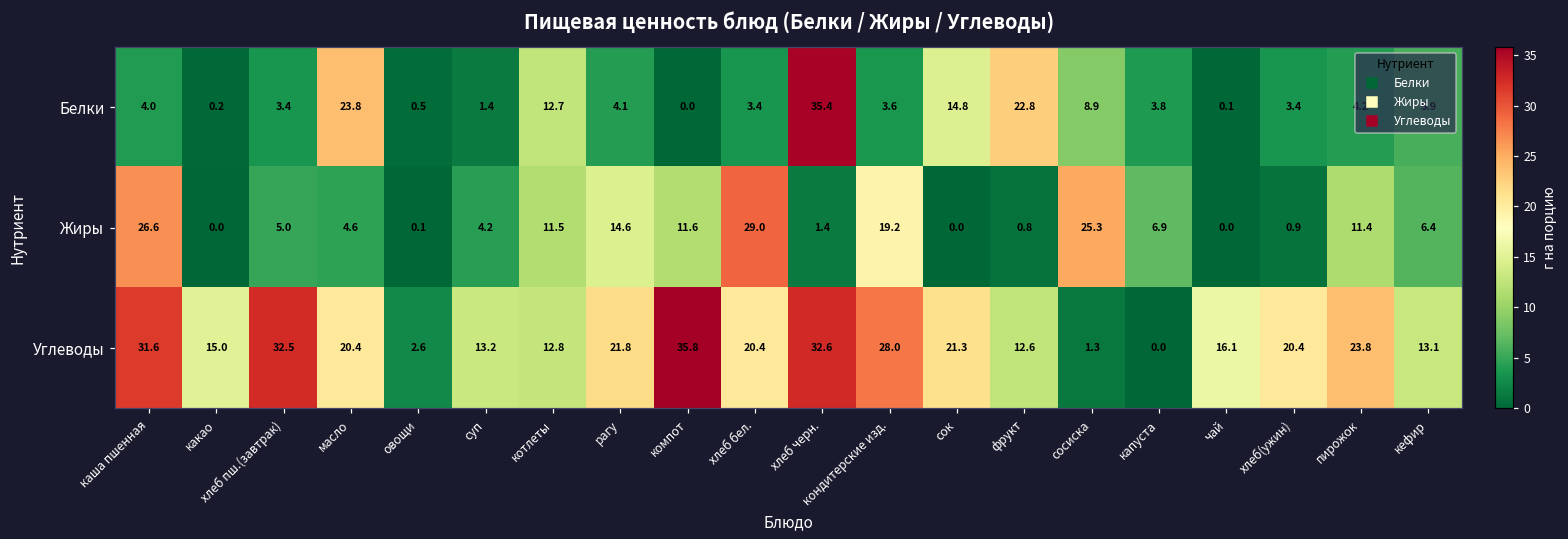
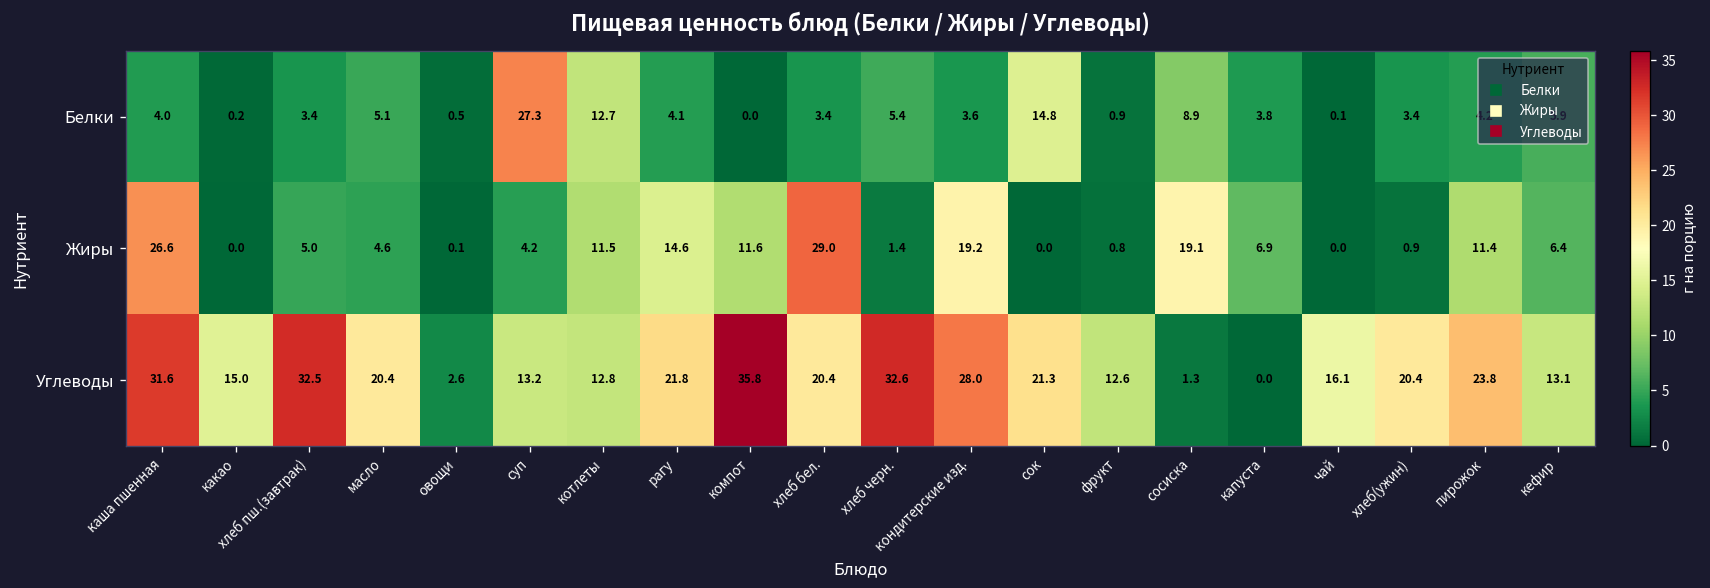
  {
    "Белки": {
      "каша пшенная": 4.0,
      "какао": 0.2,
      "хлеб пш.(завтрак)": 3.4,
-     "масло": 23.8,
+     "масло": 5.1,
      "овощи": 0.5,
-     "суп": 1.4,
+     "суп": 27.3,
      "котлеты": 12.7,
      "рагу": 4.1,
      "компот": 0.0,
      "хлеб бел.": 3.4,
-     "хлеб черн.": 35.4,
+     "хлеб черн.": 5.4,
      "кондитерские изд.": 3.6,
      "сок": 14.8,
-     "фрукт": 22.8,
+     "фрукт": 0.9,
      "сосиска": 8.9,
      "капуста": 3.8,
      "чай": 0.1,
      "хлеб(ужин)": 3.4
    },
    "Жиры": {
      "каша пшенная": 26.6,
      "какао": 0.0,
      "хлеб пш.(завтрак)": 5.0,
      "масло": 4.6,
      "овощи": 0.1,
      "суп": 4.2,
      "котлеты": 11.5,
      "рагу": 14.6,
      "компот": 11.6,
      "хлеб бел.": 29.0,
      "хлеб черн.": 1.4,
      "кондитерские изд.": 19.2,
      "сок": 0.0,
      "фрукт": 0.8,
-     "сосиска": 25.3,
+     "сосиска": 19.1,
      "капуста": 6.9,
      "чай": 0.0,
      "хлеб(ужин)": 0.9,
      "пирожок": 11.4,
      "кефир": 6.4
    },
    "Углеводы": {
      "каша пшенная": 31.6,
      "какао": 15.0,
      "хлеб пш.(завтрак)": 32.5,
      "масло": 20.4,
      "овощи": 2.6,
      "суп": 13.2,
      "котлеты": 12.8,
      "рагу": 21.8,
      "компот": 35.8,
      "хлеб бел.": 20.4,
      "хлеб черн.": 32.6,
      "кондитерские изд.": 28.0,
      "сок": 21.3,
      "фрукт": 12.6,
      "сосиска": 1.3,
      "капуста": 0.0,
      "чай": 16.1,
      "хлеб(ужин)": 20.4,
      "пирожок": 23.8,
      "кефир": 13.1
    }
  }
